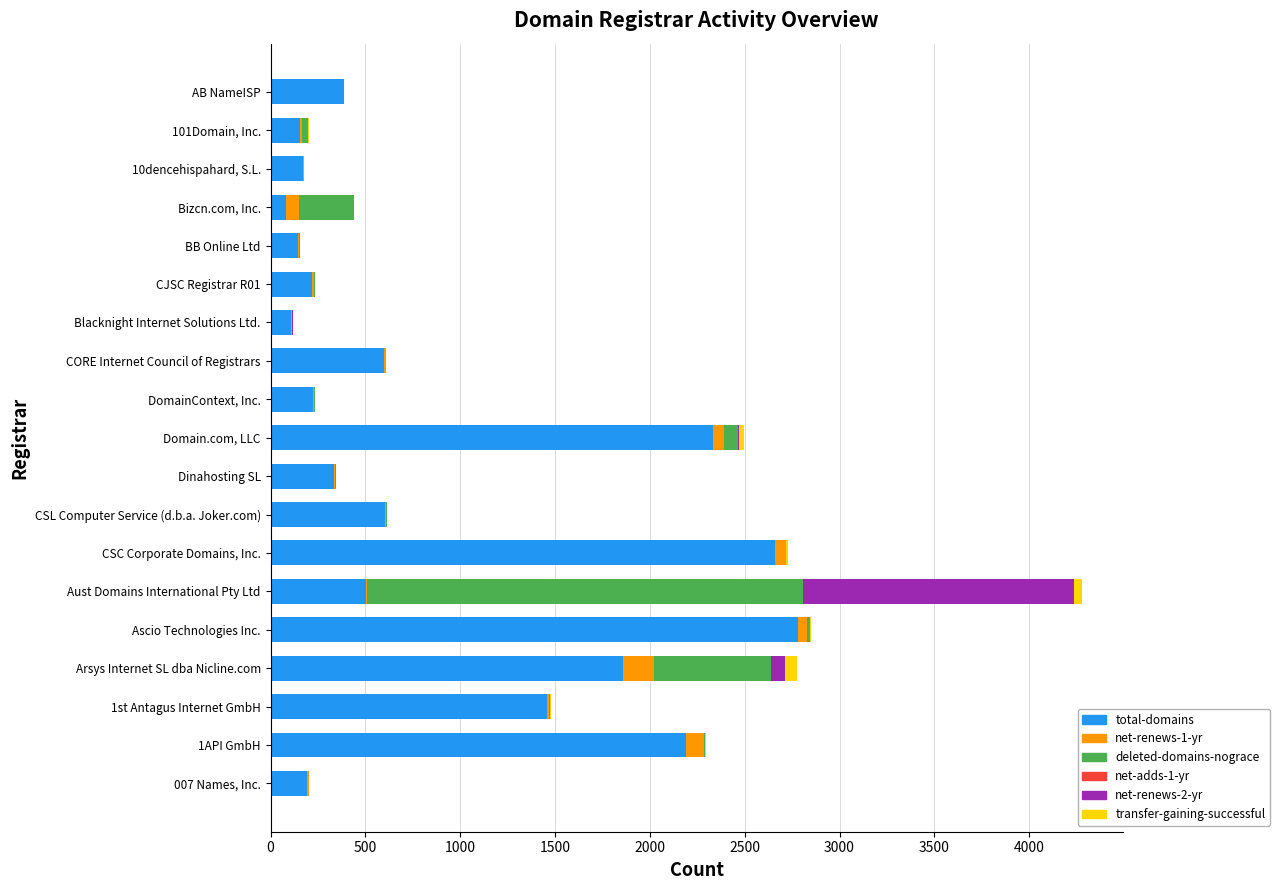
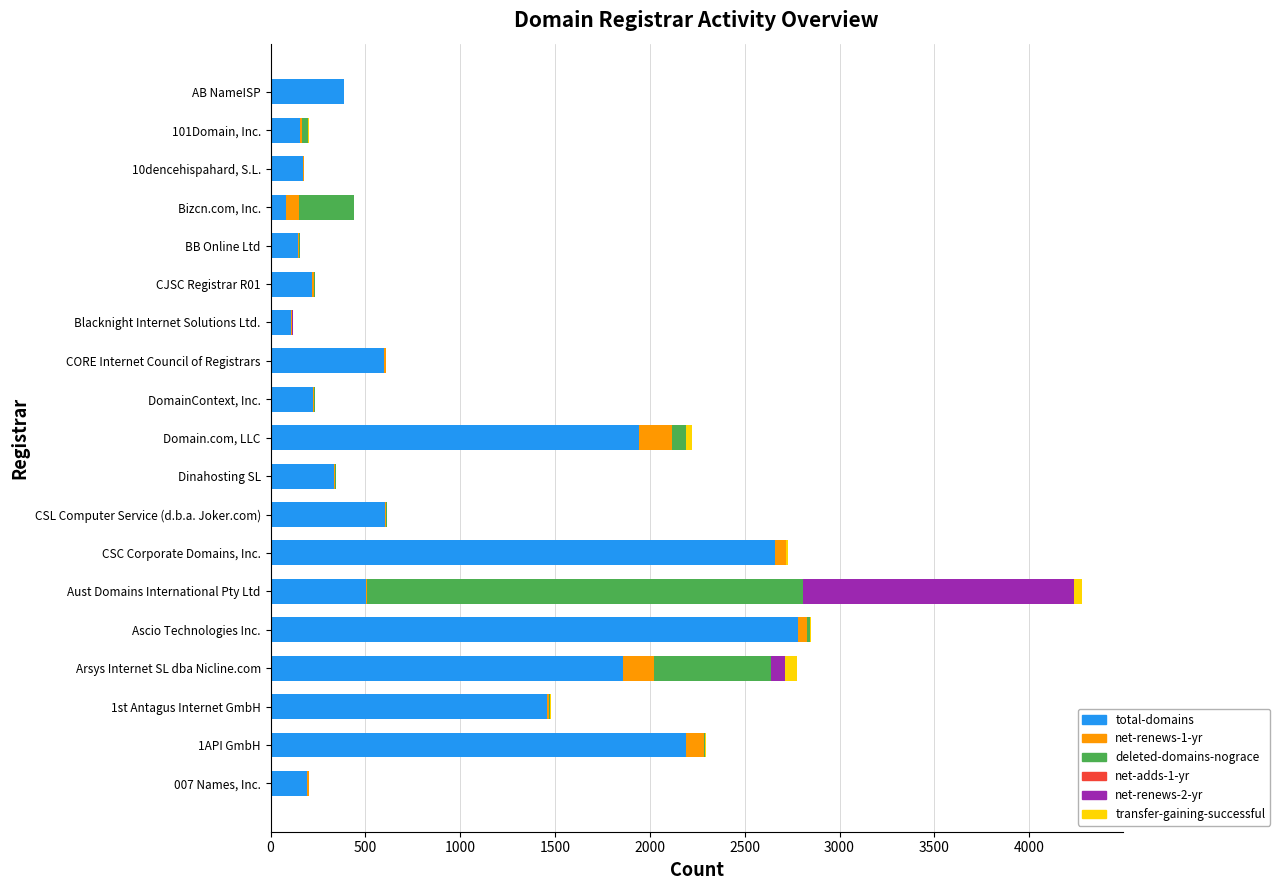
  {
    "total-domains": {
      "AB NameISP": 390,
      "101Domain, Inc.": 160,
      "10dencehispahard, S.L.": 170,
      "Bizcn.com, Inc.": 80,
      "BB Online Ltd": 150,
      "CJSC Registrar R01": 220,
      "Blacknight Internet Solutions Ltd.": 110,
      "CORE Internet Council of Registrars": 600,
      "DomainContext, Inc.": 220,
-     "Domain.com, LLC": 2330,
+     "Domain.com, LLC": 1940,
      "Dinahosting SL": 330,
      "CSL Computer Service (d.b.a. Joker.com)": 600,
      "CSC Corporate Domains, Inc.": 2660,
      "Aust Domains International Pty Ltd": 500,
      "Ascio Technologies Inc.": 2780,
      "Arsys Internet SL dba Nicline.com": 1860,
      "1st Antagus Internet GmbH": 1460,
      "1API GmbH": 2190,
      "007 Names, Inc.": 190
    },
    "net-renews-1-yr": {
      "AB NameISP": 0,
      "Bizcn.com, Inc.": 70,
-     "Domain.com, LLC": 60,
+     "Domain.com, LLC": 170,
      "CSC Corporate Domains, Inc.": 60,
      "Ascio Technologies Inc.": 50,
      "Arsys Internet SL dba Nicline.com": 170,
      "1st Antagus Internet GmbH": 10,
      "1API GmbH": 90
    },
    "net-adds-1-yr": {
      "AB NameISP": 0,
      "10dencehispahard, S.L.": 0,
      "BB Online Ltd": 0,
      "CJSC Registrar R01": 0,
      "Blacknight Internet Solutions Ltd.": 0,
      "CORE Internet Council of Registrars": 0,
      "DomainContext, Inc.": 0,
      "Dinahosting SL": 0,
      "CSL Computer Service (d.b.a. Joker.com)": 0,
      "CSC Corporate Domains, Inc.": 0,
      "1st Antagus Internet GmbH": 0,
      "1API GmbH": 0,
      "007 Names, Inc.": 0
    },
    "net-renews-2-yr": {
      "AB NameISP": 0,
      "101Domain, Inc.": 0,
      "10dencehispahard, S.L.": 0,
      "Bizcn.com, Inc.": 0,
      "BB Online Ltd": 0,
      "CJSC Registrar R01": 0,
      "CORE Internet Council of Registrars": 0,
      "DomainContext, Inc.": 0,
      "Dinahosting SL": 0,
      "Aust Domains International Pty Ltd": 1430,
      "Ascio Technologies Inc.": 0,
      "Arsys Internet SL dba Nicline.com": 80,
      "1st Antagus Internet GmbH": 0,
      "1API GmbH": 0,
      "007 Names, Inc.": 0
    },
    "transfer-gaining-successful": {
      "AB NameISP": 0,
      "10dencehispahard, S.L.": 0,
      "Bizcn.com, Inc.": 0,
      "BB Online Ltd": 0,
      "CJSC Registrar R01": 0,
      "Blacknight Internet Solutions Ltd.": 0,
      "DomainContext, Inc.": 0,
      "Domain.com, LLC": 30,
      "CSL Computer Service (d.b.a. Joker.com)": 0,
      "Aust Domains International Pty Ltd": 40,
      "Arsys Internet SL dba Nicline.com": 60,
      "007 Names, Inc.": 0
    }
  }
